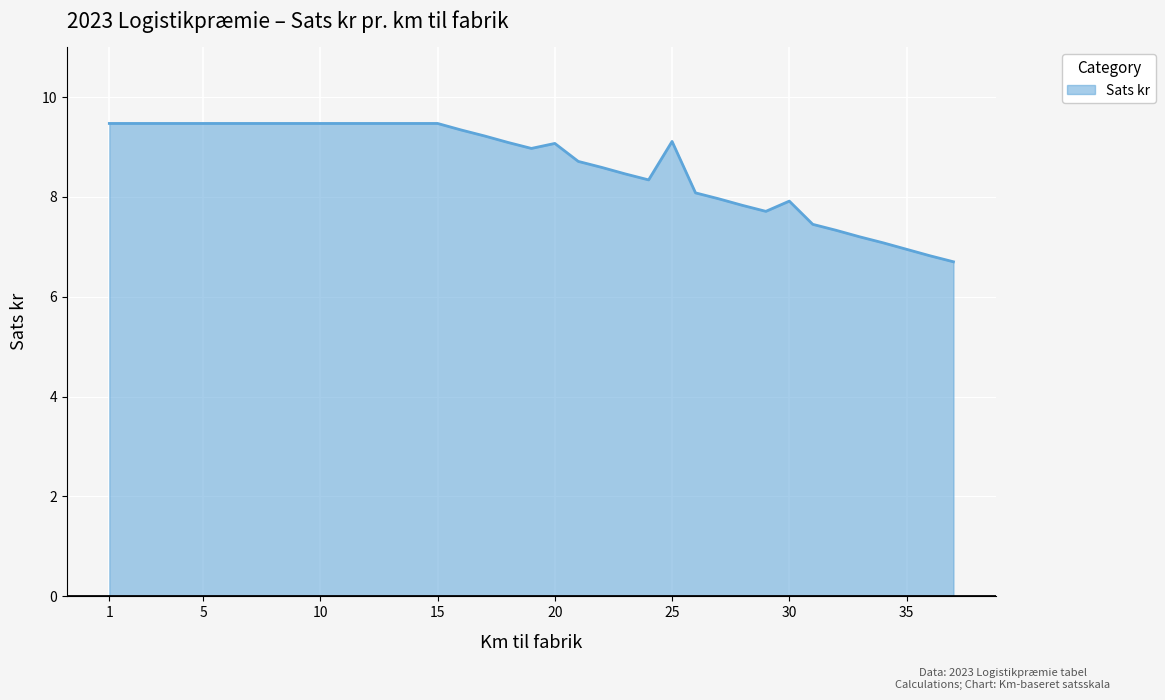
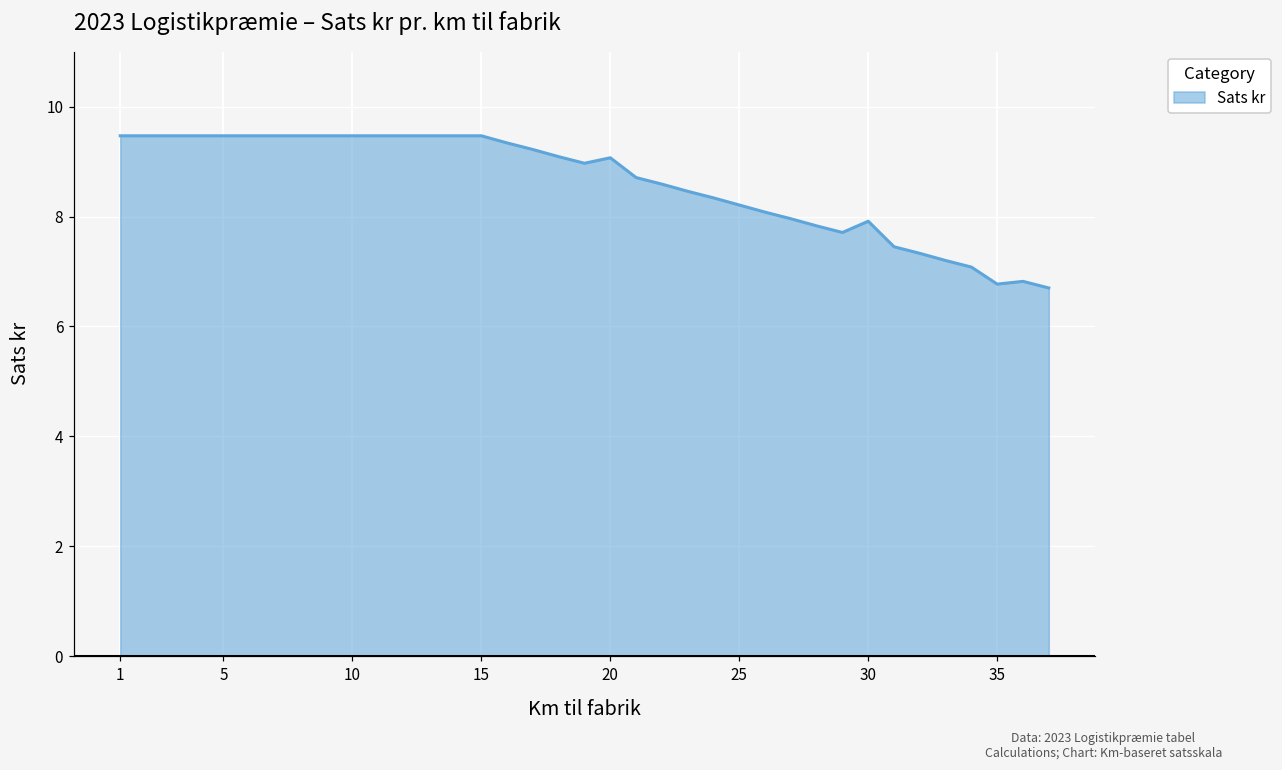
  {
    "1": 9.5,
    "5": 9.5,
    "10": 9.5,
    "15": 9.5,
    "20": 9.1,
-   "25": 9.1,
+   "25": 8.2,
    "30": 7.9,
-   "35": 7.0
+   "35": 6.8
  }
